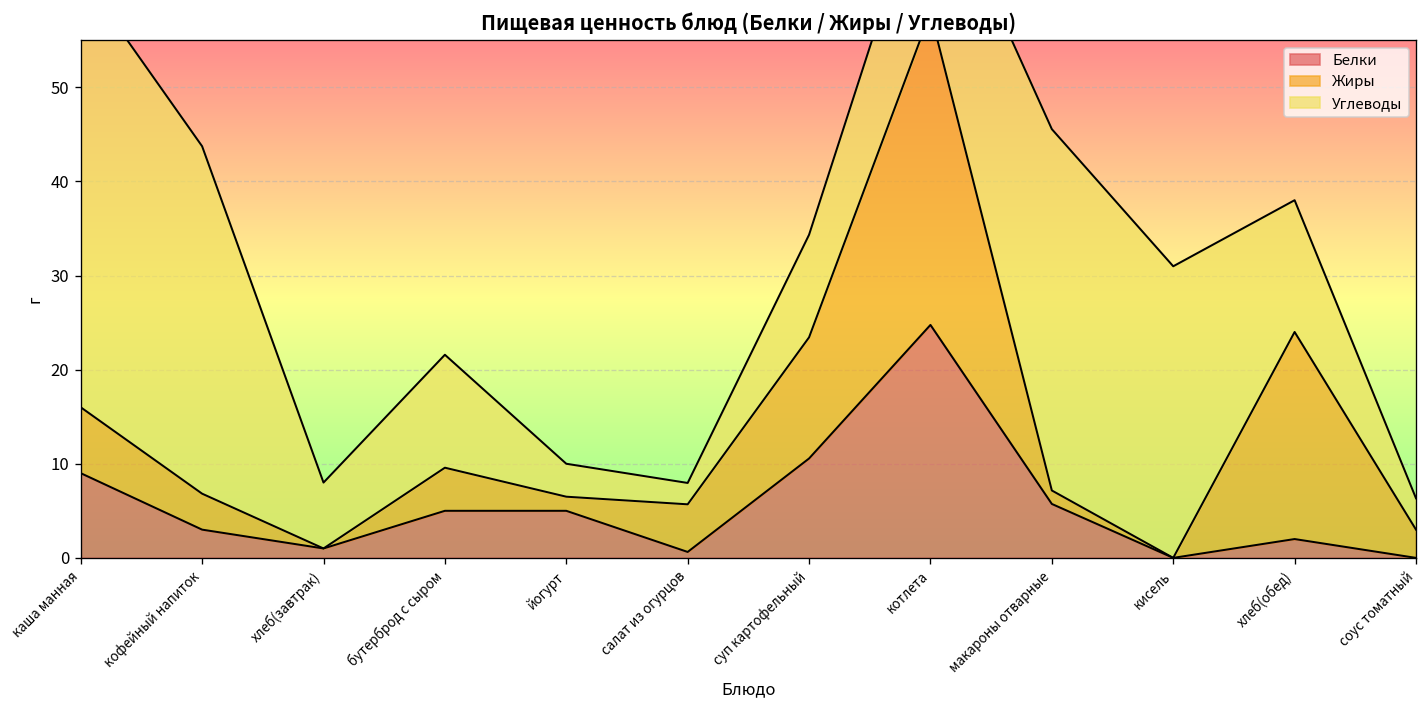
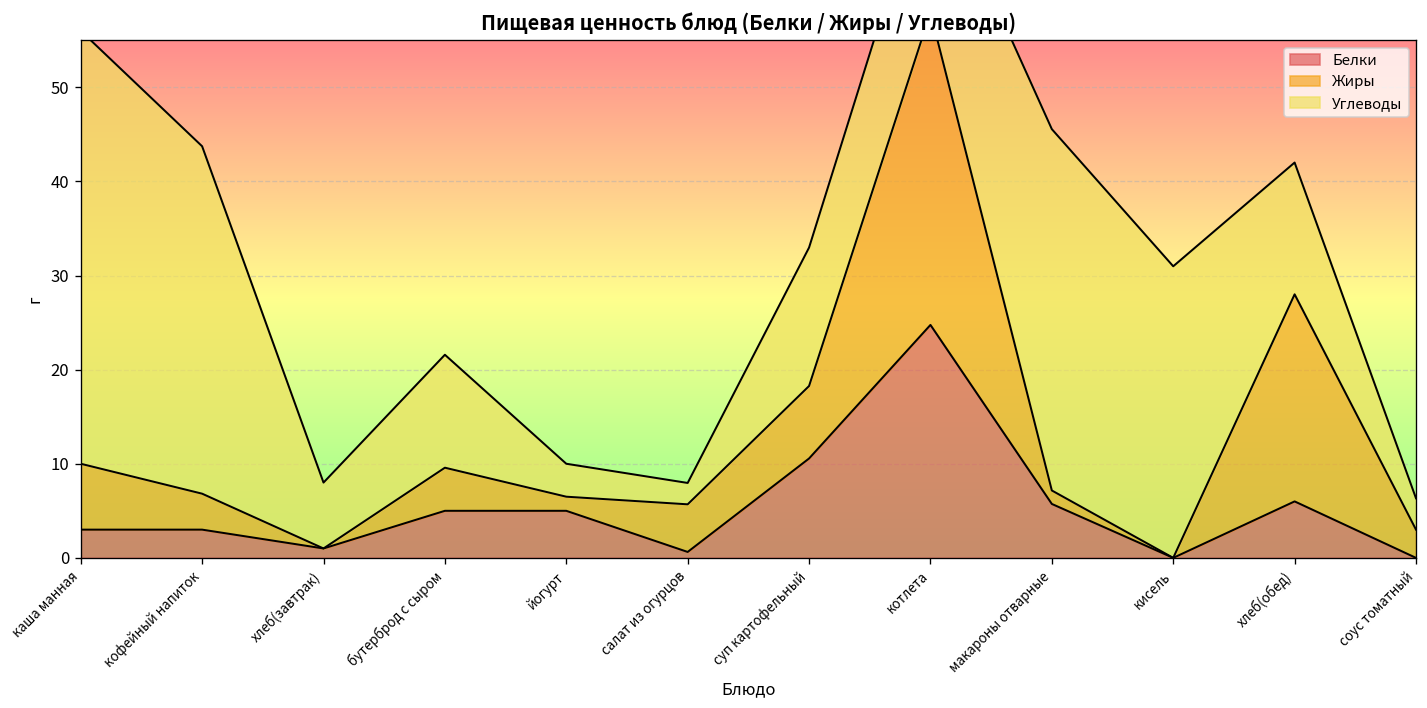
  {
    "Белки": {
-     "каша манная": 9,
+     "каша манная": 3,
      "кофейный напиток": 3,
      "бутерброд с сыром": 5,
      "йогурт": 5,
      "салат из огурцов": 1,
      "суп картофельный": 11,
      "котлета": 25,
      "макароны отварные": 6,
-     "хлеб(обед)": 2,
+     "хлеб(обед)": 6,
      "соус томатный": 0
    },
    "Жиры": {
      "каша манная": 7,
      "кофейный напиток": 4,
      "бутерброд с сыром": 5,
      "йогурт": 2,
      "салат из огурцов": 5,
-     "суп картофельный": 13,
+     "суп картофельный": 8,
      "макароны отварные": 1,
      "хлеб(обед)": 22,
      "соус томатный": 3
    },
    "Углеводы": {
      "кофейный напиток": 37,
      "хлеб(завтрак)": 7,
      "бутерброд с сыром": 12,
      "йогурт": 4,
      "салат из огурцов": 2,
-     "суп картофельный": 11,
+     "суп картофельный": 15,
      "макароны отварные": 38,
      "кисель": 31,
      "хлеб(обед)": 14,
      "соус томатный": 3
    }
  }
